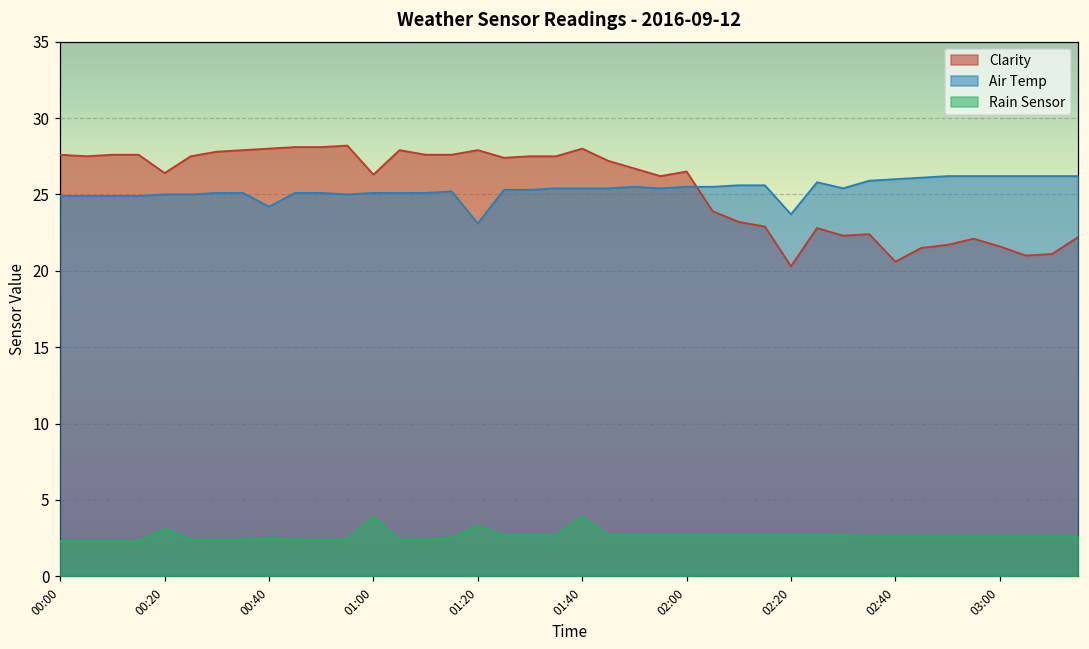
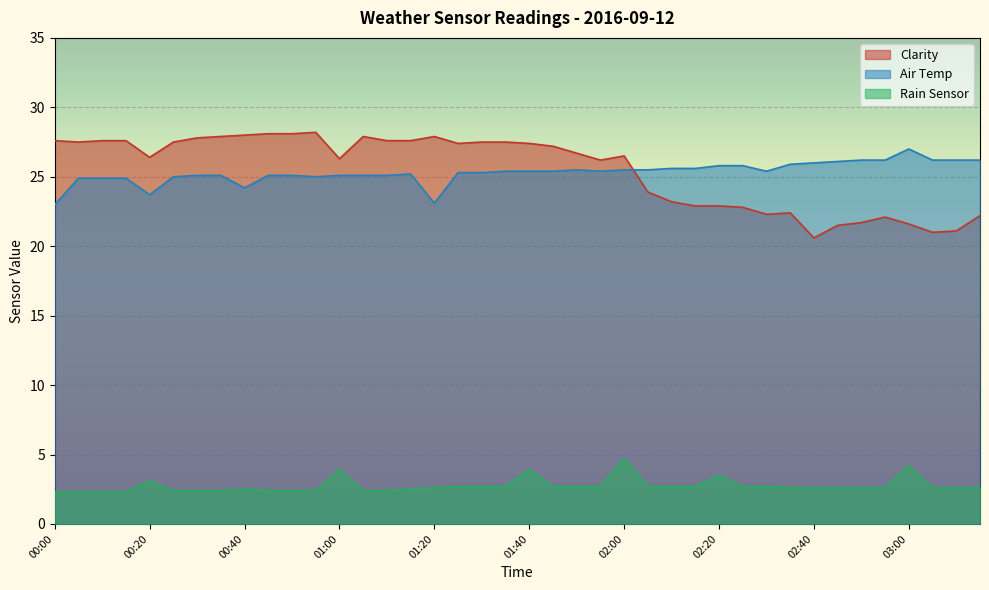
  {
    "Clarity": {
      "00:00": 27.6,
      "00:20": 26.4,
      "00:40": 28.0,
      "01:00": 26.3,
      "01:20": 27.9,
-     "01:40": 28.0,
+     "01:40": 27.4,
      "02:00": 26.5,
-     "02:20": 20.3,
+     "02:20": 22.9,
      "02:40": 20.6,
      "03:00": 21.6
    },
    "Air Temp": {
-     "00:00": 24.9,
-     "00:20": 25.0,
+     "00:00": 23.0,
+     "00:20": 23.7,
      "00:40": 24.2,
      "01:00": 25.1,
      "01:20": 23.1,
      "01:40": 25.4,
      "02:00": 25.5,
-     "02:20": 23.7,
+     "02:20": 25.8,
      "02:40": 26.0,
-     "03:00": 26.2
+     "03:00": 27.0
    },
    "Rain Sensor": {
      "00:00": 2.3,
      "00:20": 3.1,
      "00:40": 2.5,
      "01:00": 3.9,
-     "01:20": 3.3,
+     "01:20": 2.6,
      "01:40": 3.9,
-     "02:00": 2.7,
-     "02:20": 2.7,
+     "02:00": 4.7,
+     "02:20": 3.5,
      "02:40": 2.6,
-     "03:00": 2.6
+     "03:00": 4.2
    }
  }
